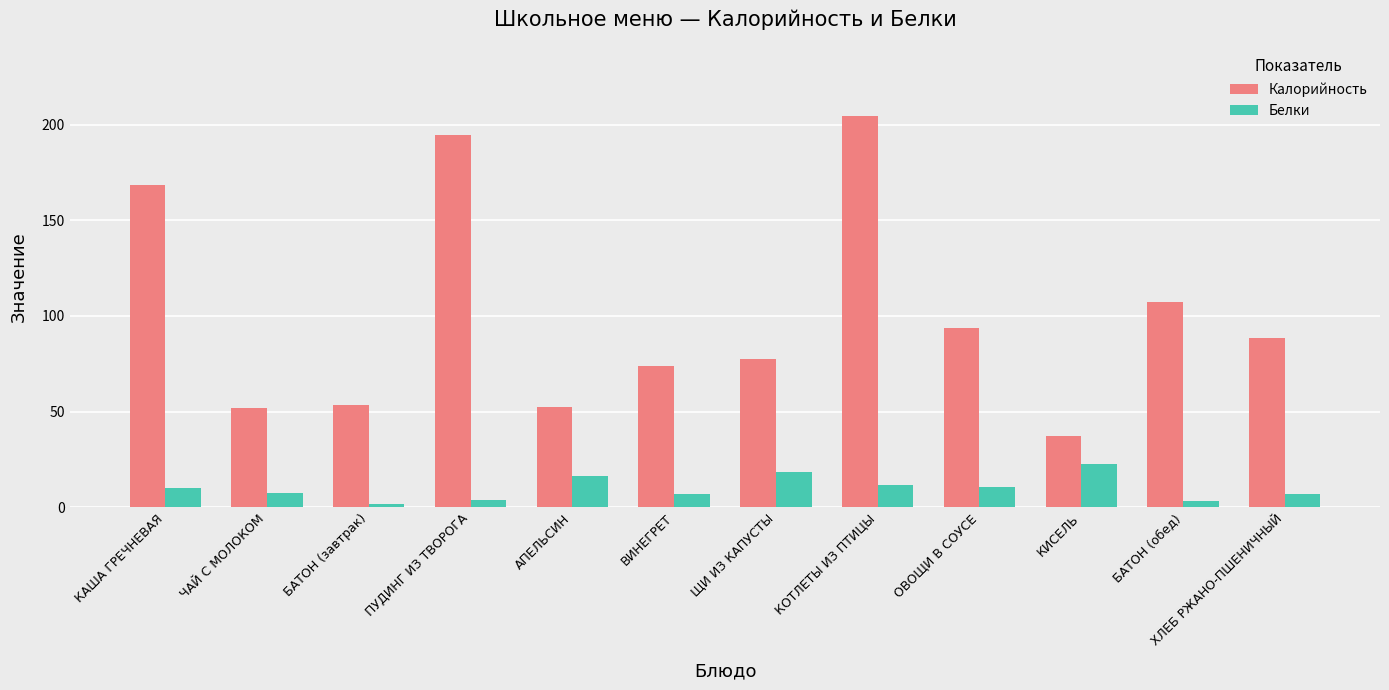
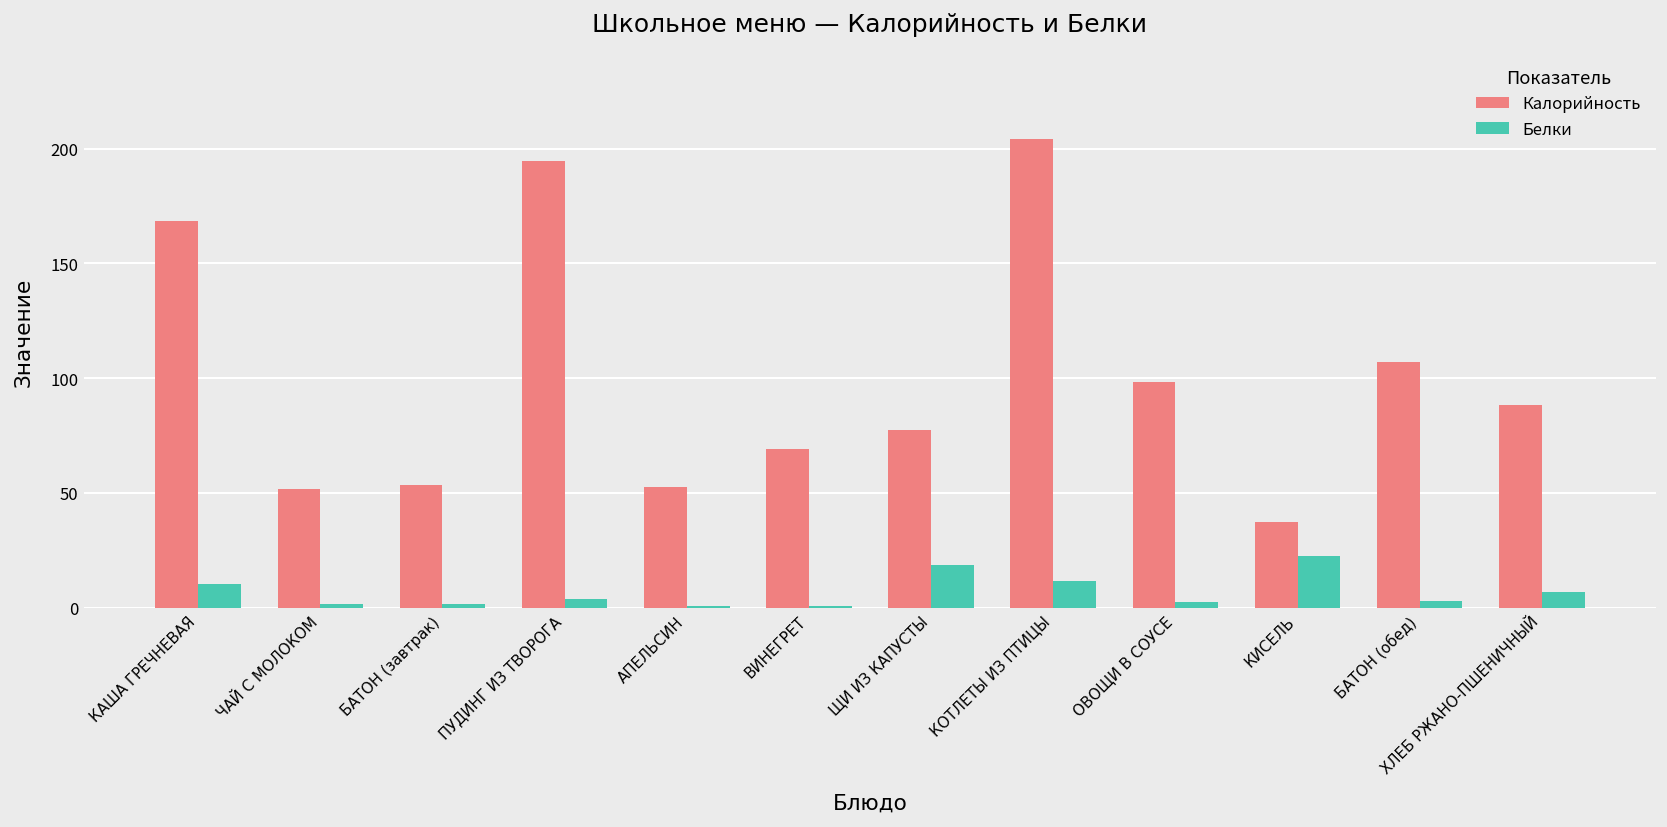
  {
    "Калорийность": {
      "КАША ГРЕЧНЕВАЯ": 169,
      "ЧАЙ С МОЛОКОМ": 52,
      "БАТОН (завтрак)": 54,
      "ПУДИНГ ИЗ ТВОРОГА": 195,
      "АПЕЛЬСИН": 53,
-     "ВИНЕГРЕТ": 74,
+     "ВИНЕГРЕТ": 69,
      "ЩИ ИЗ КАПУСТЫ": 77,
      "КОТЛЕТЫ ИЗ ПТИЦЫ": 204,
-     "ОВОЩИ В СОУСЕ": 94,
+     "ОВОЩИ В СОУСЕ": 99,
      "КИСЕЛЬ": 37,
      "БАТОН (обед)": 107,
      "ХЛЕБ РЖАНО-ПШЕНИЧНЫЙ": 88
    },
    "Белки": {
      "КАША ГРЕЧНЕВАЯ": 10,
-     "ЧАЙ С МОЛОКОМ": 8,
+     "ЧАЙ С МОЛОКОМ": 2,
      "БАТОН (завтрак)": 2,
      "ПУДИНГ ИЗ ТВОРОГА": 4,
-     "АПЕЛЬСИН": 17,
-     "ВИНЕГРЕТ": 7,
+     "АПЕЛЬСИН": 1,
+     "ВИНЕГРЕТ": 1,
      "ЩИ ИЗ КАПУСТЫ": 18,
      "КОТЛЕТЫ ИЗ ПТИЦЫ": 12,
-     "ОВОЩИ В СОУСЕ": 11,
+     "ОВОЩИ В СОУСЕ": 3,
      "КИСЕЛЬ": 22,
      "БАТОН (обед)": 3,
      "ХЛЕБ РЖАНО-ПШЕНИЧНЫЙ": 7
    }
  }
